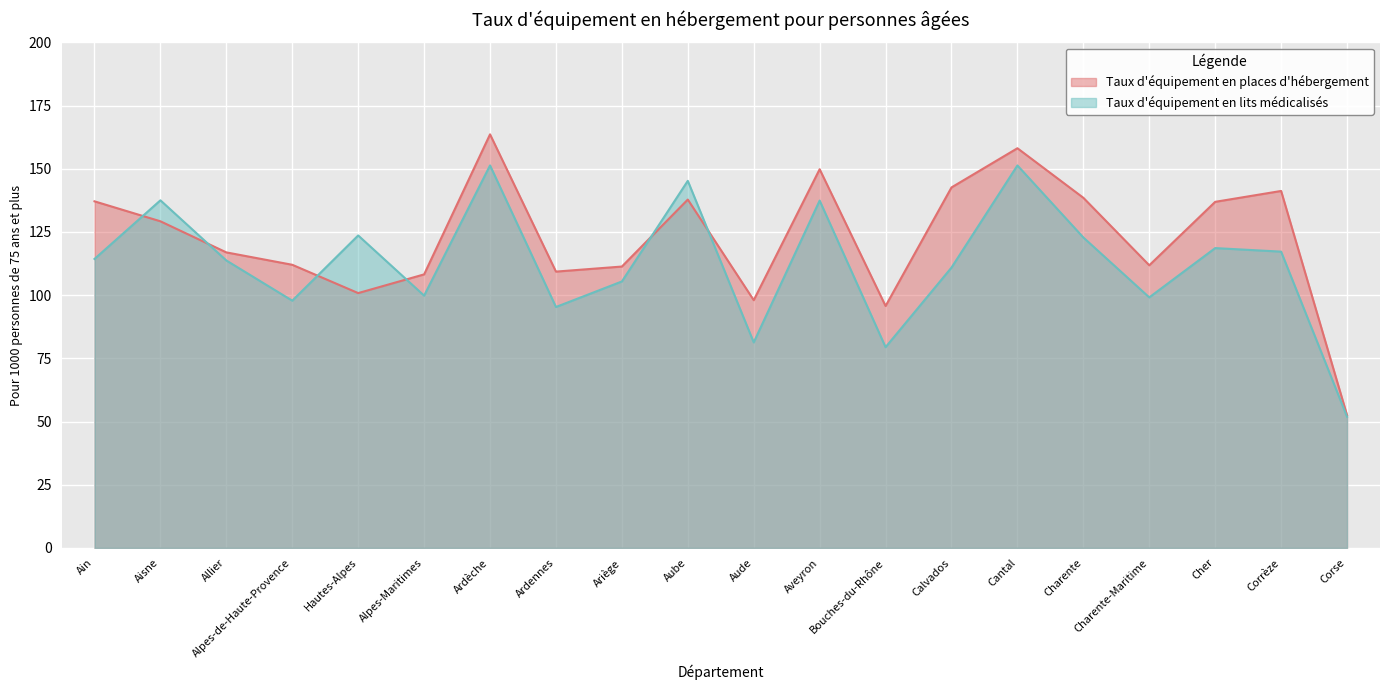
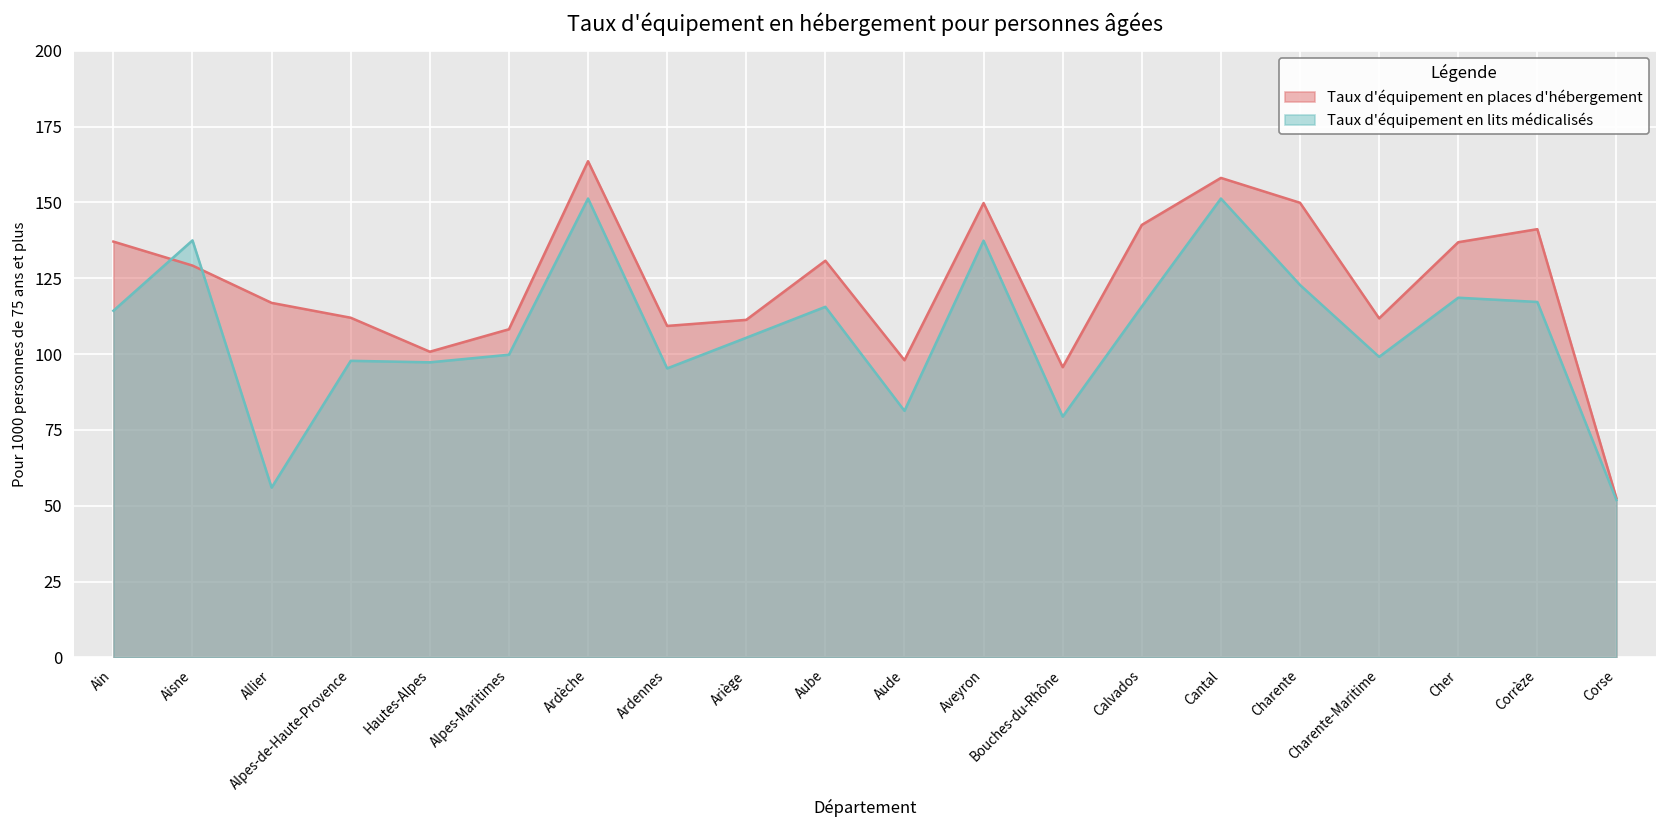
  {
    "Taux d'équipement en places d'hébergement": {
      "Ain": 137,
      "Aisne": 129,
      "Allier": 117,
      "Alpes-de-Haute-Provence": 112,
      "Hautes-Alpes": 101,
      "Alpes-Maritimes": 108,
      "Ardèche": 164,
      "Ardennes": 109,
      "Ariège": 111,
-     "Aube": 138,
+     "Aube": 131,
      "Aude": 98,
      "Aveyron": 150,
      "Bouches-du-Rhône": 96,
      "Calvados": 143,
      "Cantal": 158,
-     "Charente": 139,
+     "Charente": 150,
      "Charente-Maritime": 112,
      "Cher": 137,
      "Corrèze": 141
    },
    "Taux d'équipement en lits médicalisés": {
      "Ain": 114,
      "Aisne": 138,
-     "Allier": 114,
+     "Allier": 56,
      "Alpes-de-Haute-Provence": 98,
-     "Hautes-Alpes": 124,
+     "Hautes-Alpes": 97,
      "Alpes-Maritimes": 100,
      "Ardèche": 151,
      "Ardennes": 95,
      "Ariège": 105,
-     "Aube": 145,
+     "Aube": 116,
      "Aude": 81,
      "Aveyron": 137,
      "Bouches-du-Rhône": 79,
-     "Calvados": 111,
+     "Calvados": 116,
      "Cantal": 151,
      "Charente": 123,
      "Charente-Maritime": 99,
      "Cher": 119,
      "Corrèze": 117
    }
  }
